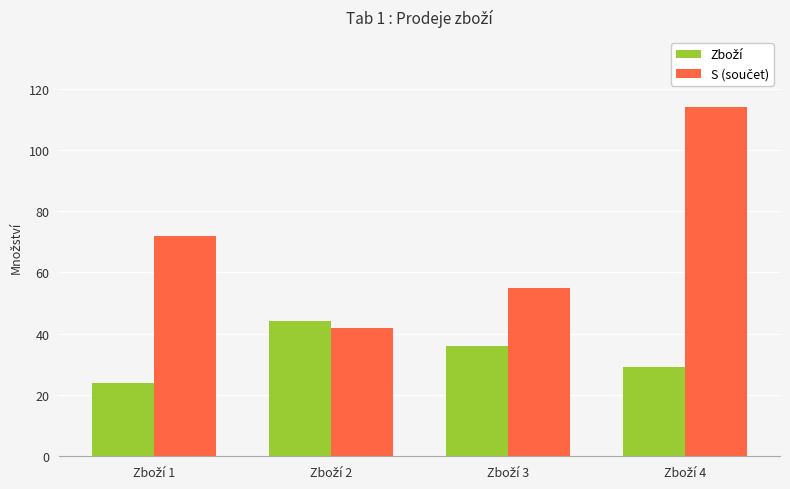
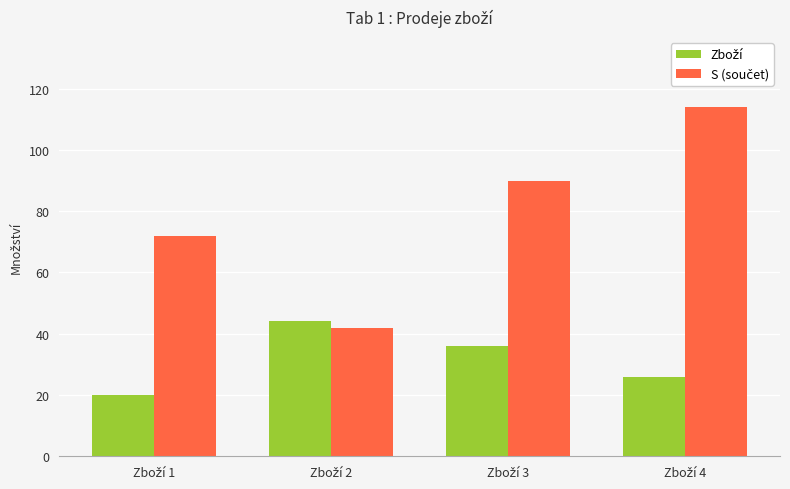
  {
    "Zboží": {
-     "Zboží 1": 24,
+     "Zboží 1": 20,
      "Zboží 2": 44,
      "Zboží 3": 36,
-     "Zboží 4": 29
+     "Zboží 4": 26
    },
    "S (součet)": {
      "Zboží 1": 72,
      "Zboží 2": 42,
-     "Zboží 3": 55,
+     "Zboží 3": 90,
      "Zboží 4": 114
    }
  }
